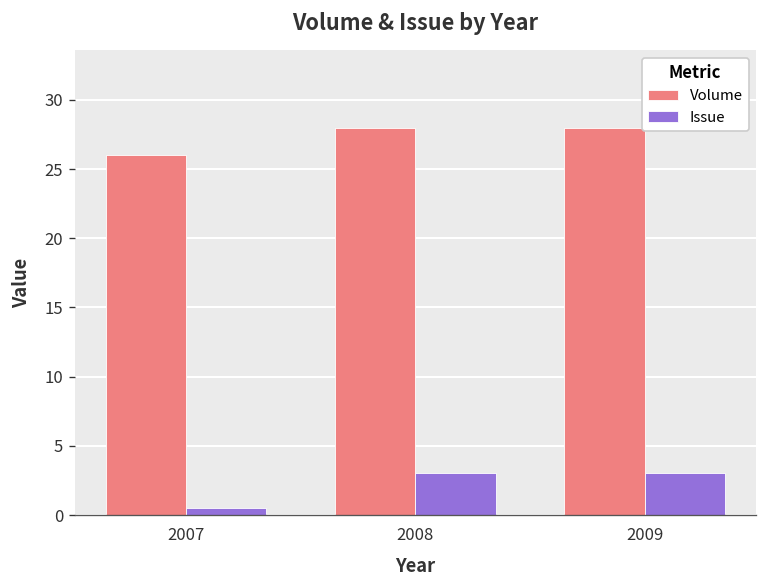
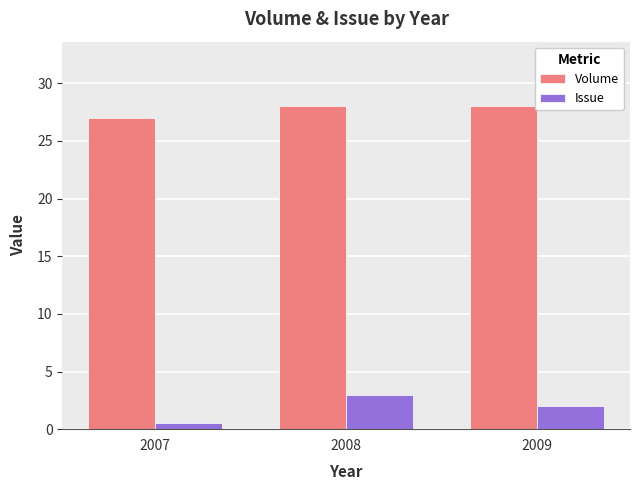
  {
    "Volume": {
-     "2007": 26,
+     "2007": 27,
      "2008": 28,
      "2009": 28
    },
    "Issue": {
      "2007": 0.5,
      "2008": 3,
-     "2009": 3
+     "2009": 2
    }
  }
